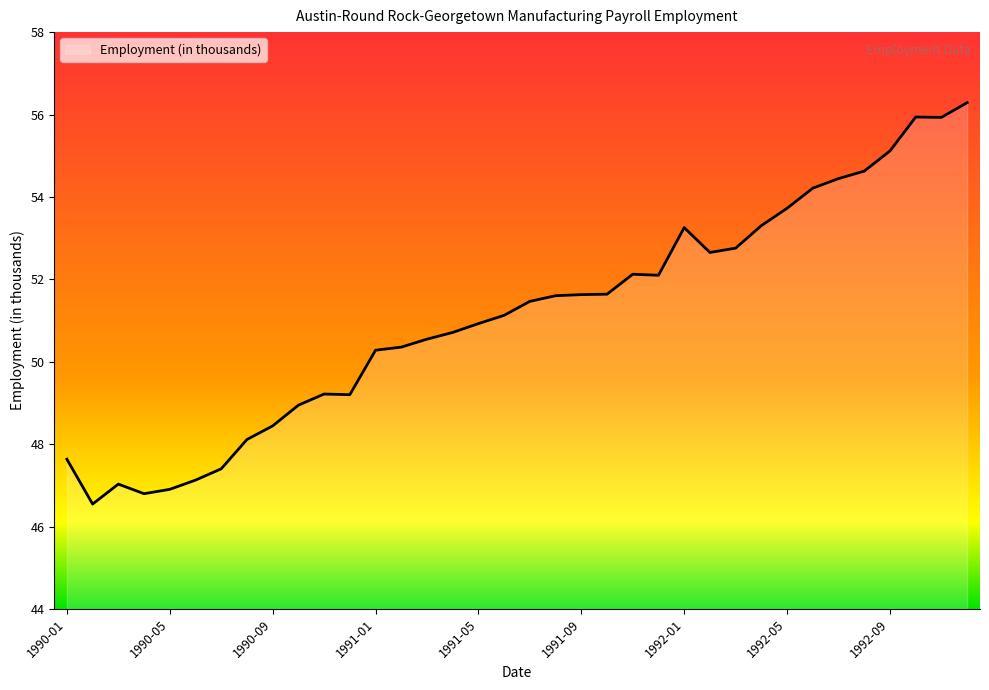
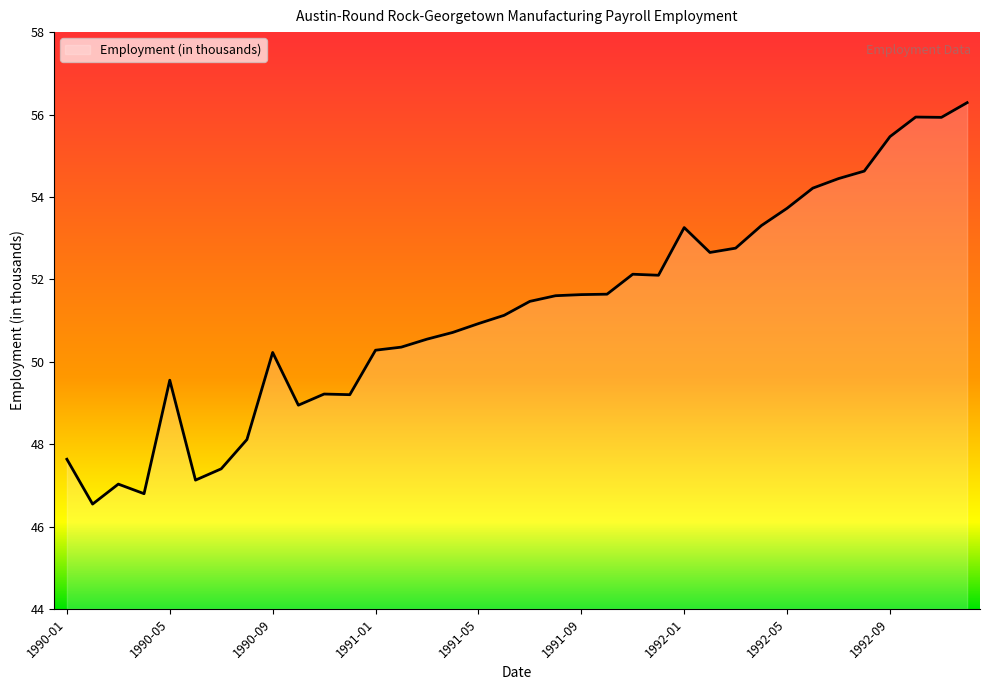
  {
    "1990-01": 47.6,
-   "1990-05": 46.9,
-   "1990-09": 48.4,
+   "1990-05": 49.6,
+   "1990-09": 50.2,
    "1991-01": 50.3,
    "1991-05": 50.9,
    "1991-09": 51.6,
    "1992-01": 53.3,
    "1992-05": 53.7,
-   "1992-09": 55.1
+   "1992-09": 55.5
  }
